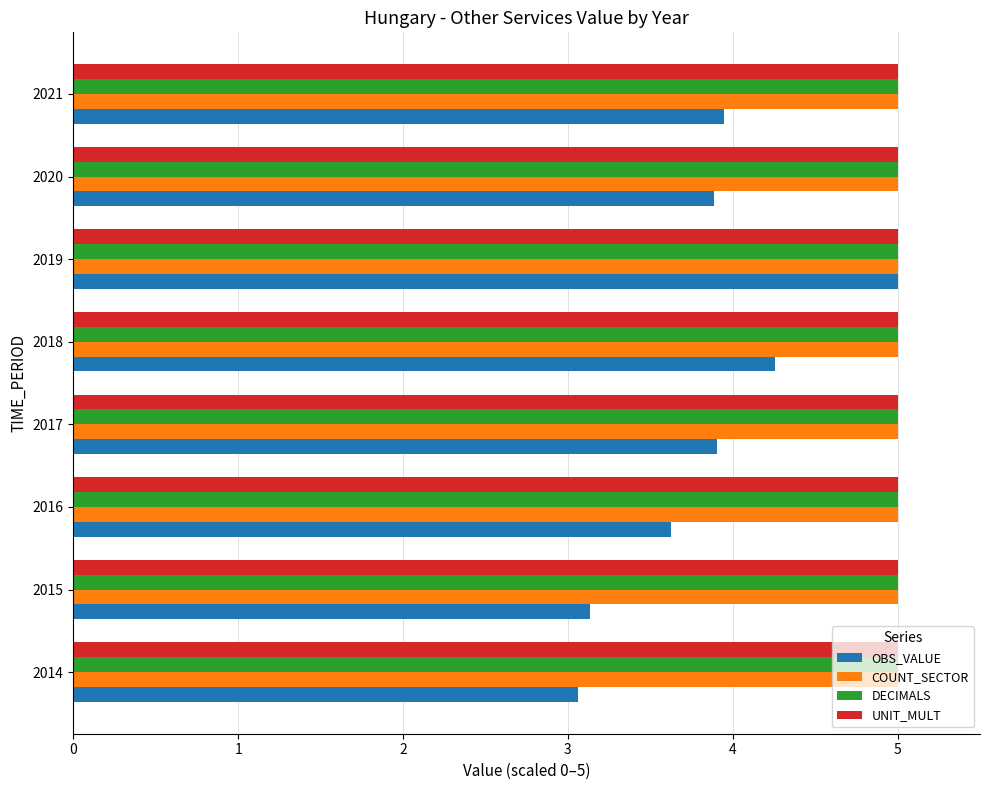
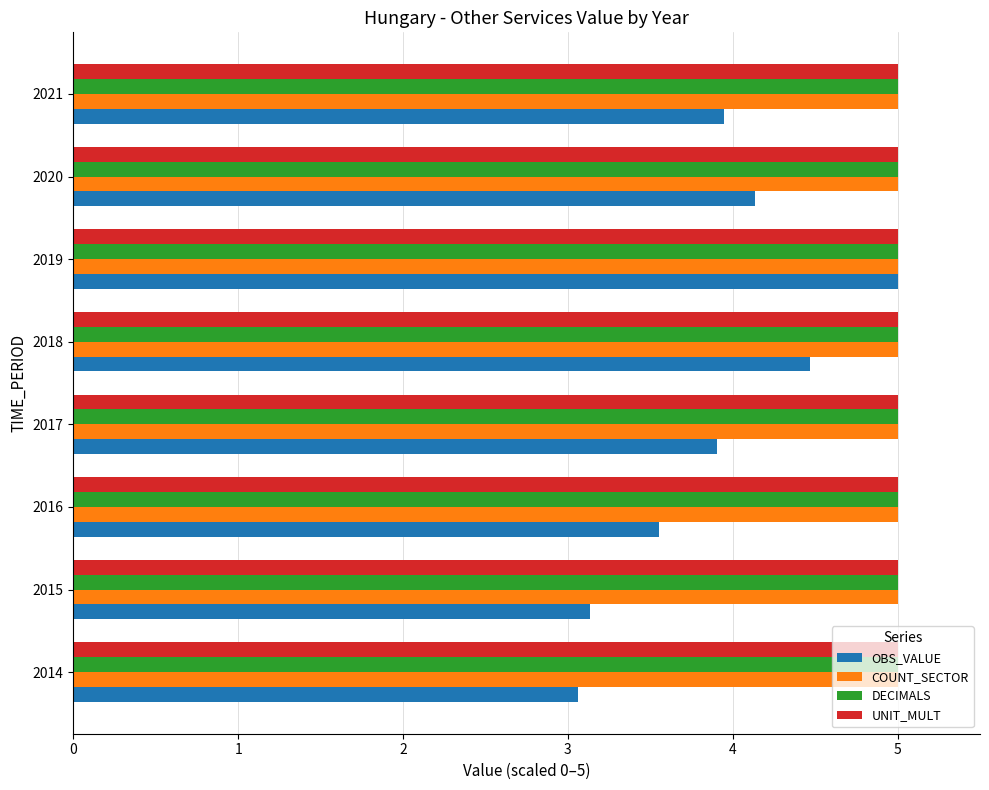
  {
    "OBS_VALUE": {
      "2021": 3.95,
-     "2020": 3.89,
+     "2020": 4.14,
      "2019": 5.00,
-     "2018": 4.25,
+     "2018": 4.47,
      "2017": 3.90,
-     "2016": 3.62,
+     "2016": 3.55,
      "2015": 3.14,
      "2014": 3.06
    },
    "COUNT_SECTOR": {
      "2021": 5.00,
      "2020": 5.00,
      "2019": 5.00,
      "2018": 5.00,
      "2017": 5.00,
      "2016": 5.00,
      "2015": 5.00
    },
    "DECIMALS": {
      "2021": 5.00,
      "2020": 5.00,
      "2019": 5.00,
      "2018": 5.00,
      "2017": 5.00,
      "2016": 5.00,
      "2015": 5.00
    },
    "UNIT_MULT": {
      "2021": 5.00,
      "2020": 5.00,
      "2019": 5.00,
      "2018": 5.00,
      "2017": 5.00,
      "2016": 5.00,
      "2015": 5.00
    }
  }
